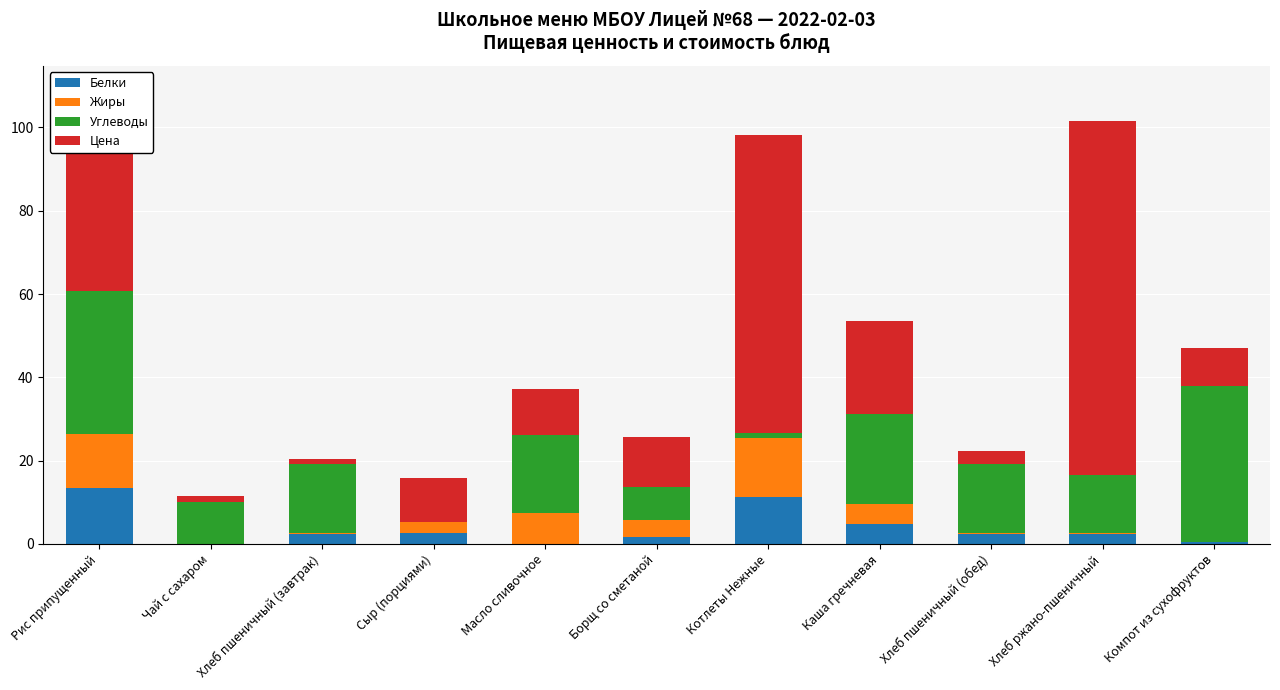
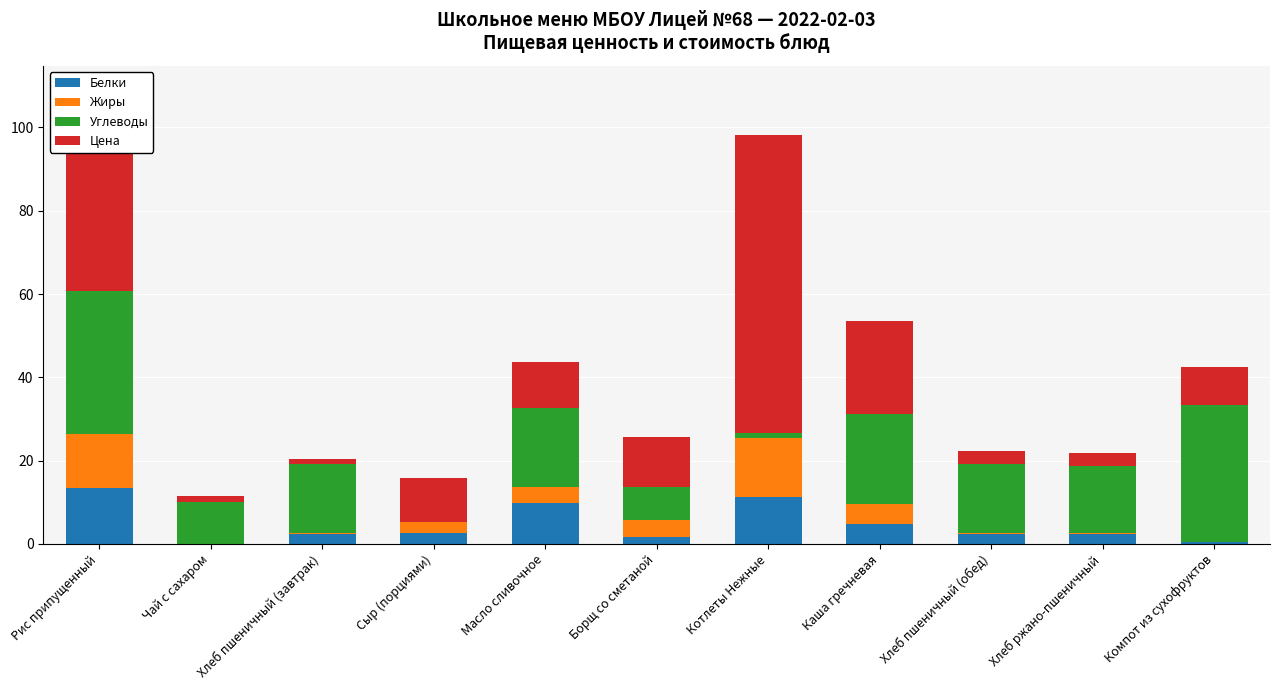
  {
    "Белки": {
      "Рис припущенный": 13,
      "Чай с сахаром": 0,
      "Хлеб пшеничный (завтрак)": 2,
      "Сыр (порциями)": 3,
-     "Масло сливочное": 0,
+     "Масло сливочное": 10,
      "Борщ со сметаной": 2,
      "Котлеты Нежные": 11,
      "Каша гречневая": 5,
      "Хлеб пшеничный (обед)": 2,
      "Хлеб ржано-пшеничный": 2
    },
    "Жиры": {
      "Рис припущенный": 13,
      "Чай с сахаром": 0,
      "Сыр (порциями)": 3,
-     "Масло сливочное": 7,
+     "Масло сливочное": 4,
      "Борщ со сметаной": 4,
      "Котлеты Нежные": 14,
      "Каша гречневая": 5
    },
    "Углеводы": {
      "Рис припущенный": 34,
      "Чай с сахаром": 10,
      "Хлеб пшеничный (завтрак)": 17,
      "Сыр (порциями)": 0,
      "Масло сливочное": 19,
      "Борщ со сметаной": 8,
      "Котлеты Нежные": 1,
      "Каша гречневая": 21,
      "Хлеб пшеничный (обед)": 17,
-     "Хлеб ржано-пшеничный": 14,
-     "Компот из сухофруктов": 38
+     "Хлеб ржано-пшеничный": 16,
+     "Компот из сухофруктов": 33
    },
    "Цена": {
      "Чай с сахаром": 2,
      "Хлеб пшеничный (завтрак)": 1,
      "Сыр (порциями)": 11,
      "Масло сливочное": 11,
      "Борщ со сметаной": 12,
      "Котлеты Нежные": 72,
      "Каша гречневая": 23,
      "Хлеб пшеничный (обед)": 3,
-     "Хлеб ржано-пшеничный": 85,
+     "Хлеб ржано-пшеничный": 3,
      "Компот из сухофруктов": 9
    }
  }
